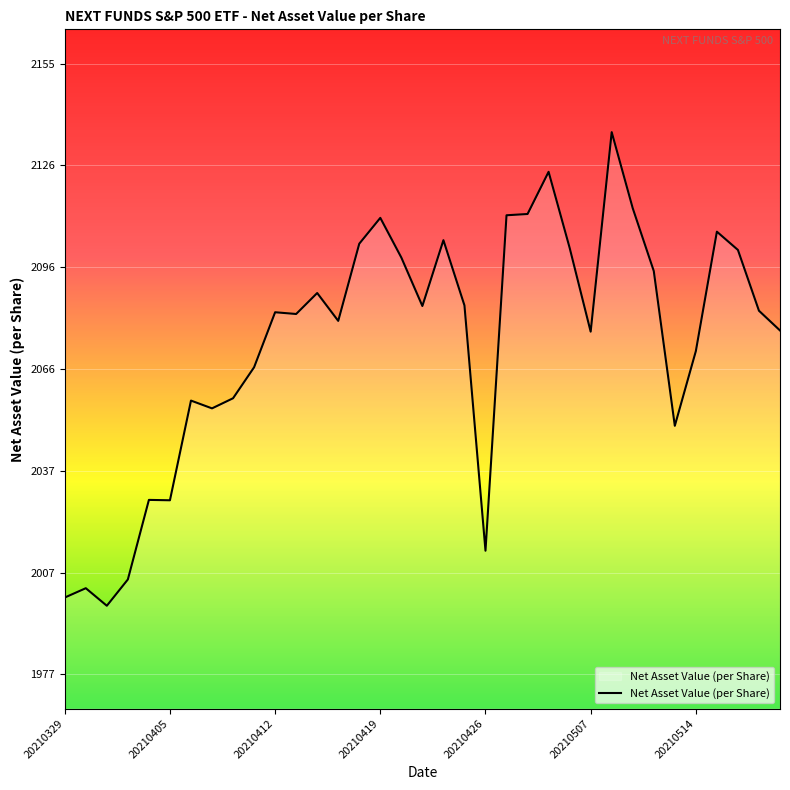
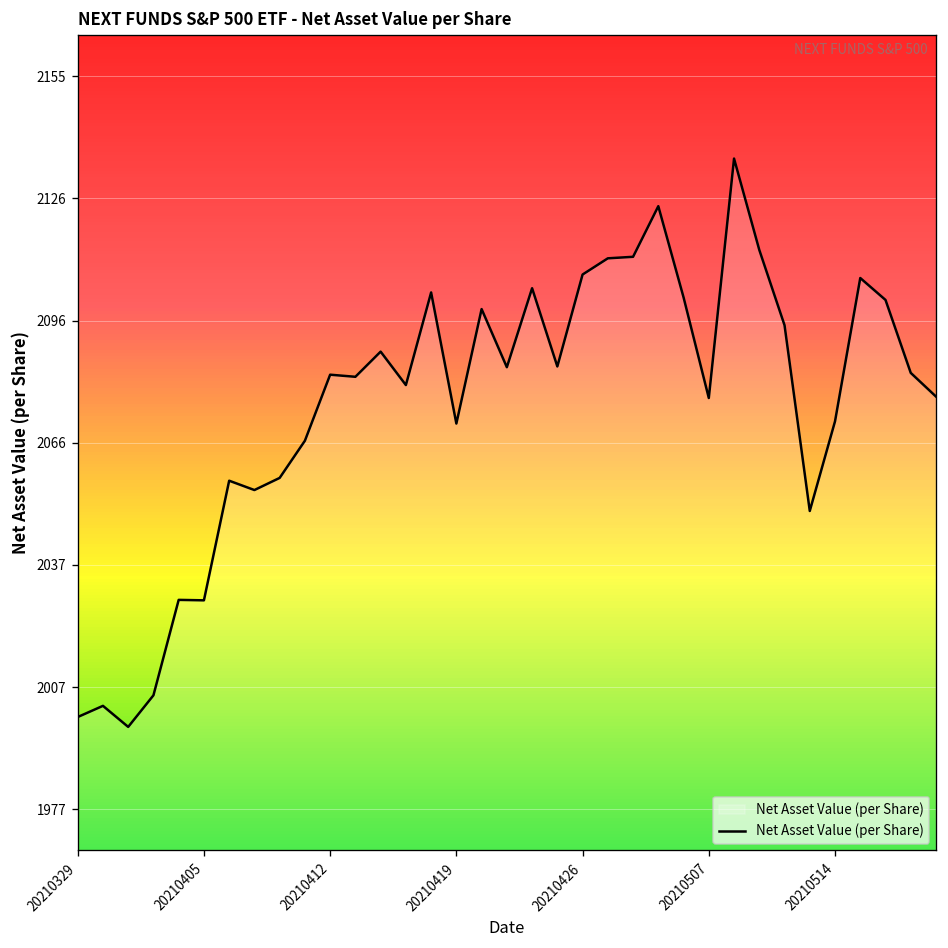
  {
    "20210329": 2000,
    "20210405": 2028,
    "20210412": 2083,
-   "20210419": 2111,
-   "20210426": 2014,
+   "20210419": 2071,
+   "20210426": 2108,
    "20210507": 2078,
    "20210514": 2072
  }
